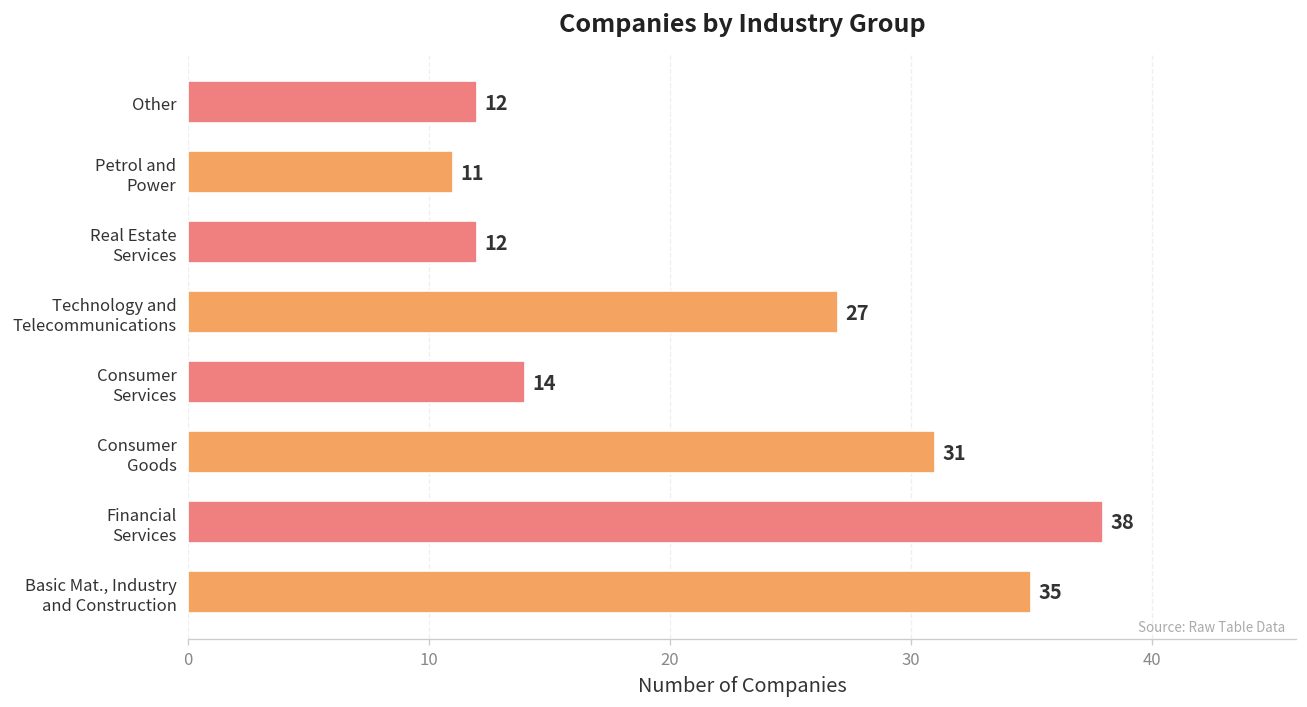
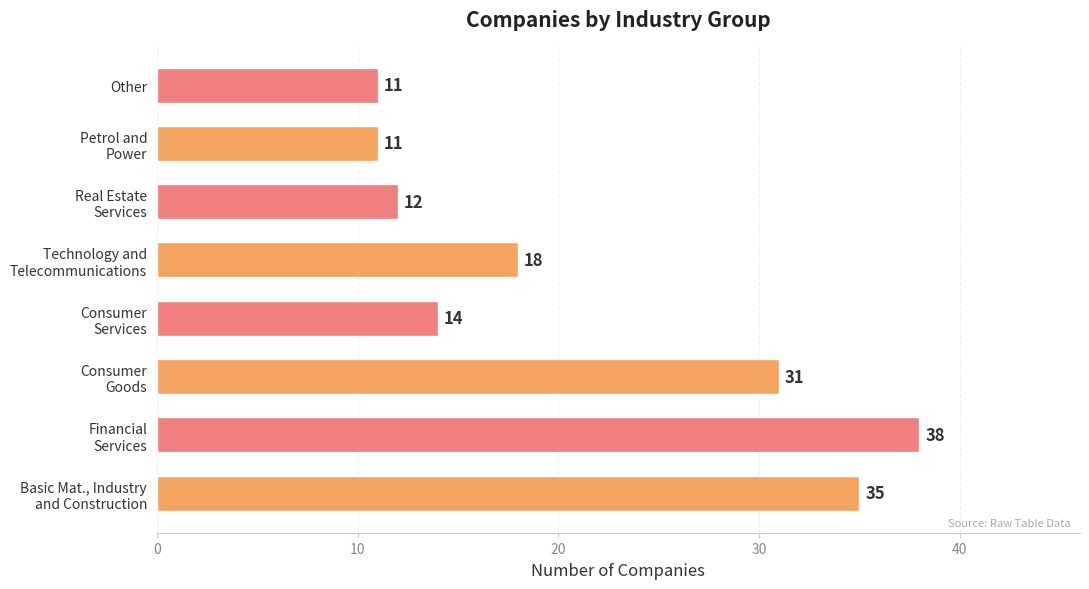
  {
-   "Other": 12,
+   "Other": 11,
    "Petrol and Power": 11,
    "Real Estate Services": 12,
-   "Technology and Telecommunications": 27,
+   "Technology and Telecommunications": 18,
    "Consumer Services": 14,
    "Consumer Goods": 31,
    "Financial Services": 38,
    "Basic Mat., Industry and Construction": 35
  }
